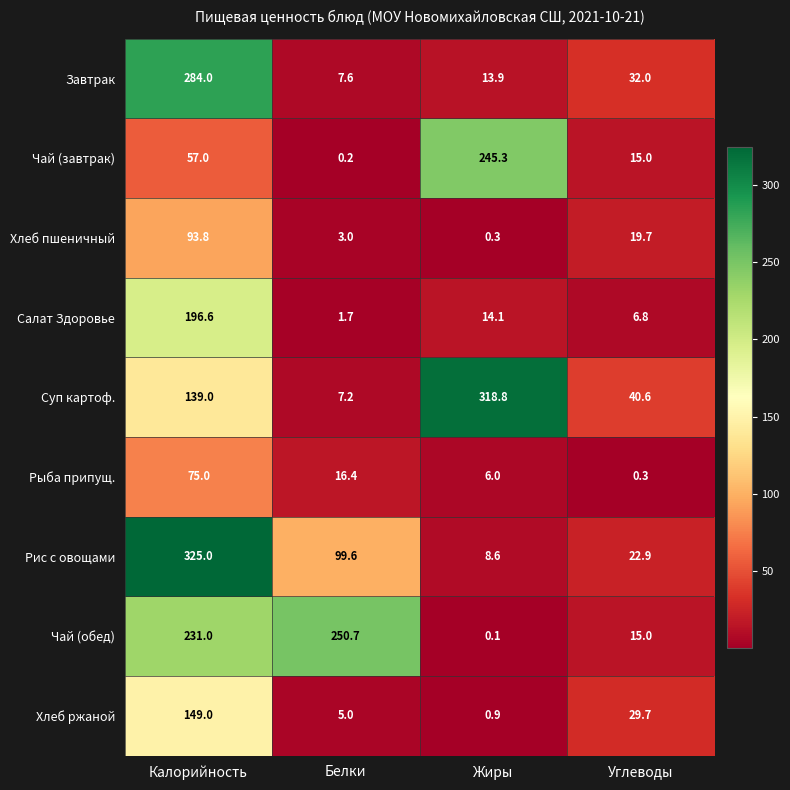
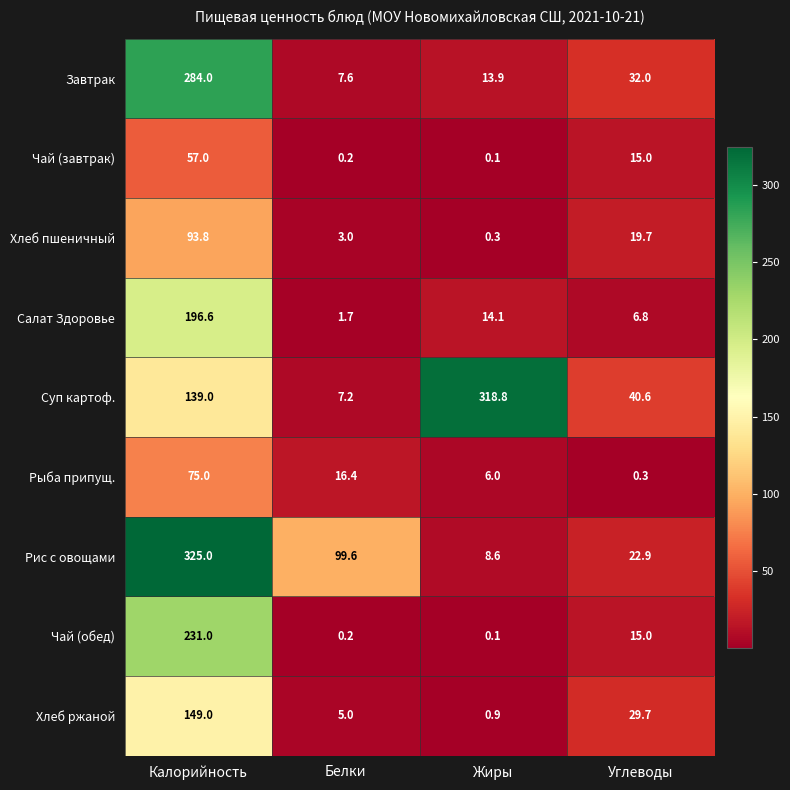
  {
    "Завтрак": {
      "Калорийность": 284.0,
      "Белки": 7.6,
      "Жиры": 13.9,
      "Углеводы": 32.0
    },
    "Чай (завтрак)": {
      "Калорийность": 57.0,
      "Белки": 0.2,
-     "Жиры": 245.3,
+     "Жиры": 0.1,
      "Углеводы": 15.0
    },
    "Хлеб пшеничный": {
      "Калорийность": 93.8,
      "Белки": 3.0,
      "Жиры": 0.3,
      "Углеводы": 19.7
    },
    "Салат Здоровье": {
      "Калорийность": 196.6,
      "Белки": 1.7,
      "Жиры": 14.1,
      "Углеводы": 6.8
    },
    "Суп картоф.": {
      "Калорийность": 139.0,
      "Белки": 7.2,
      "Жиры": 318.8,
      "Углеводы": 40.6
    },
    "Рыба припущ.": {
      "Калорийность": 75.0,
      "Белки": 16.4,
      "Жиры": 6.0,
      "Углеводы": 0.3
    },
    "Рис с овощами": {
      "Калорийность": 325.0,
      "Белки": 99.6,
      "Жиры": 8.6,
      "Углеводы": 22.9
    },
    "Чай (обед)": {
      "Калорийность": 231.0,
-     "Белки": 250.7,
+     "Белки": 0.2,
      "Жиры": 0.1,
      "Углеводы": 15.0
    },
    "Хлеб ржаной": {
      "Калорийность": 149.0,
      "Белки": 5.0,
      "Жиры": 0.9,
      "Углеводы": 29.7
    }
  }
